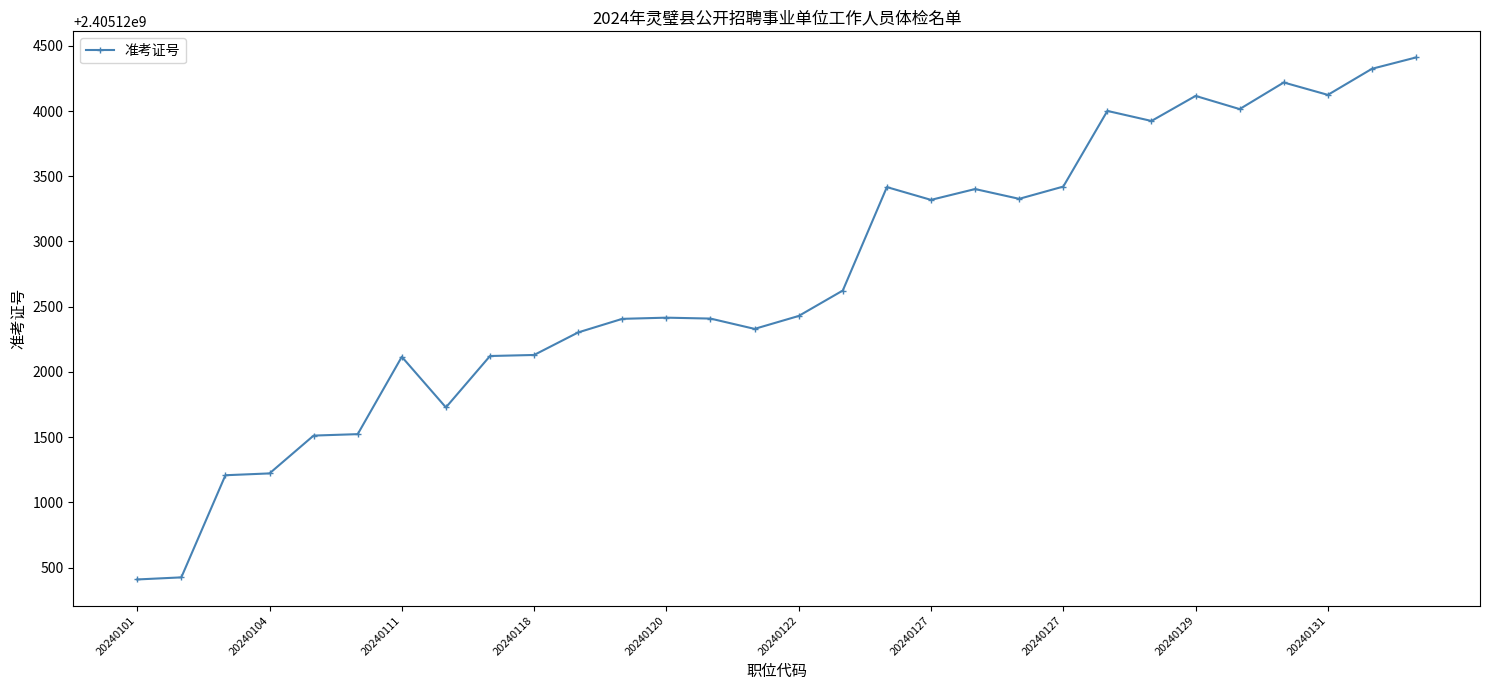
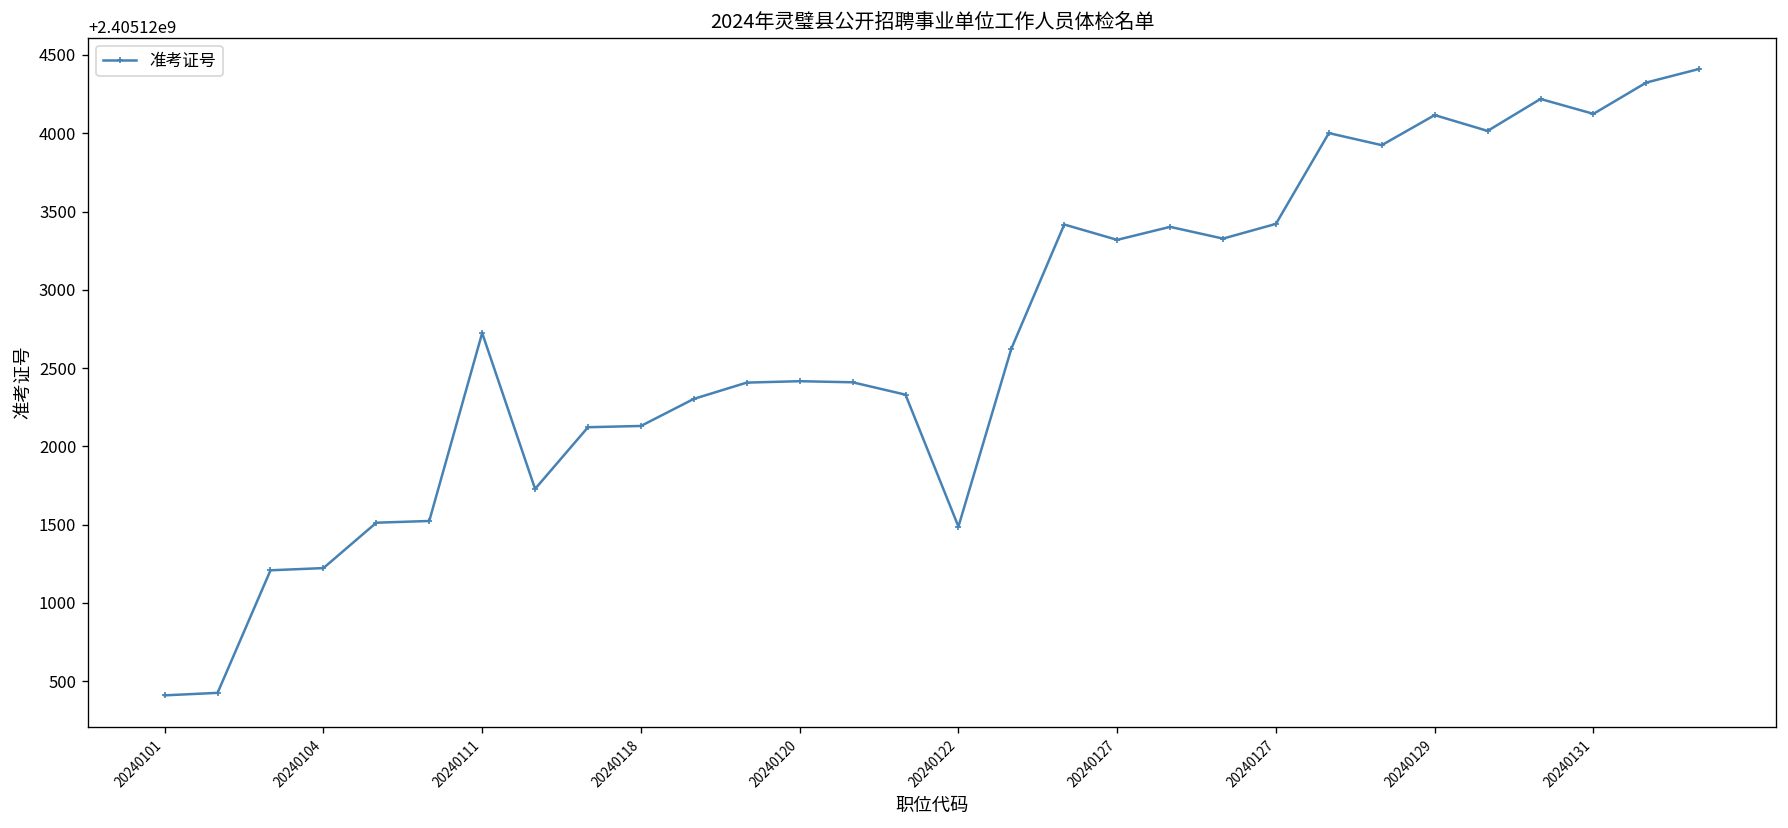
  {
    "20240101": 2405120410,
    "20240104": 2405121220,
-   "20240111": 2405122120,
+   "20240111": 2405122720,
    "20240118": 2405122130,
-   "20240122": 2405122430,
+   "20240122": 2405121490,
    "20240131": 2405124120
  }
